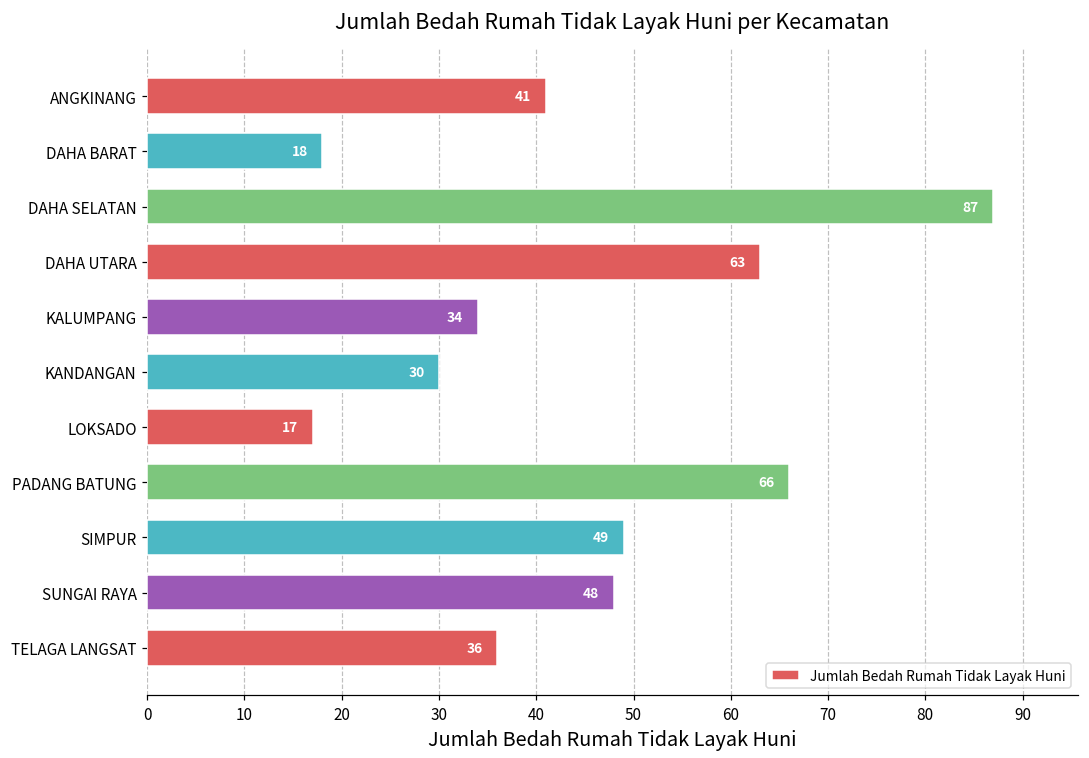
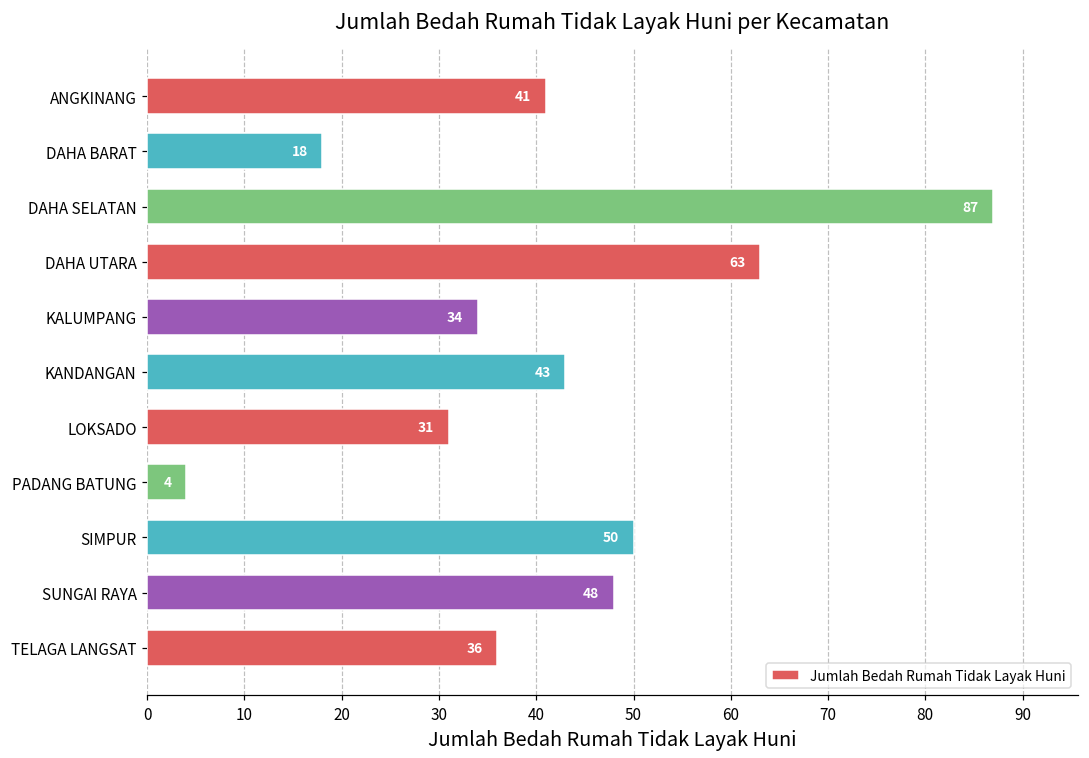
  {
    "ANGKINANG": 41,
    "DAHA BARAT": 18,
    "DAHA SELATAN": 87,
    "DAHA UTARA": 63,
    "KALUMPANG": 34,
-   "KANDANGAN": 30,
-   "LOKSADO": 17,
-   "PADANG BATUNG": 66,
-   "SIMPUR": 49,
+   "KANDANGAN": 43,
+   "LOKSADO": 31,
+   "PADANG BATUNG": 4,
+   "SIMPUR": 50,
    "SUNGAI RAYA": 48,
    "TELAGA LANGSAT": 36
  }
